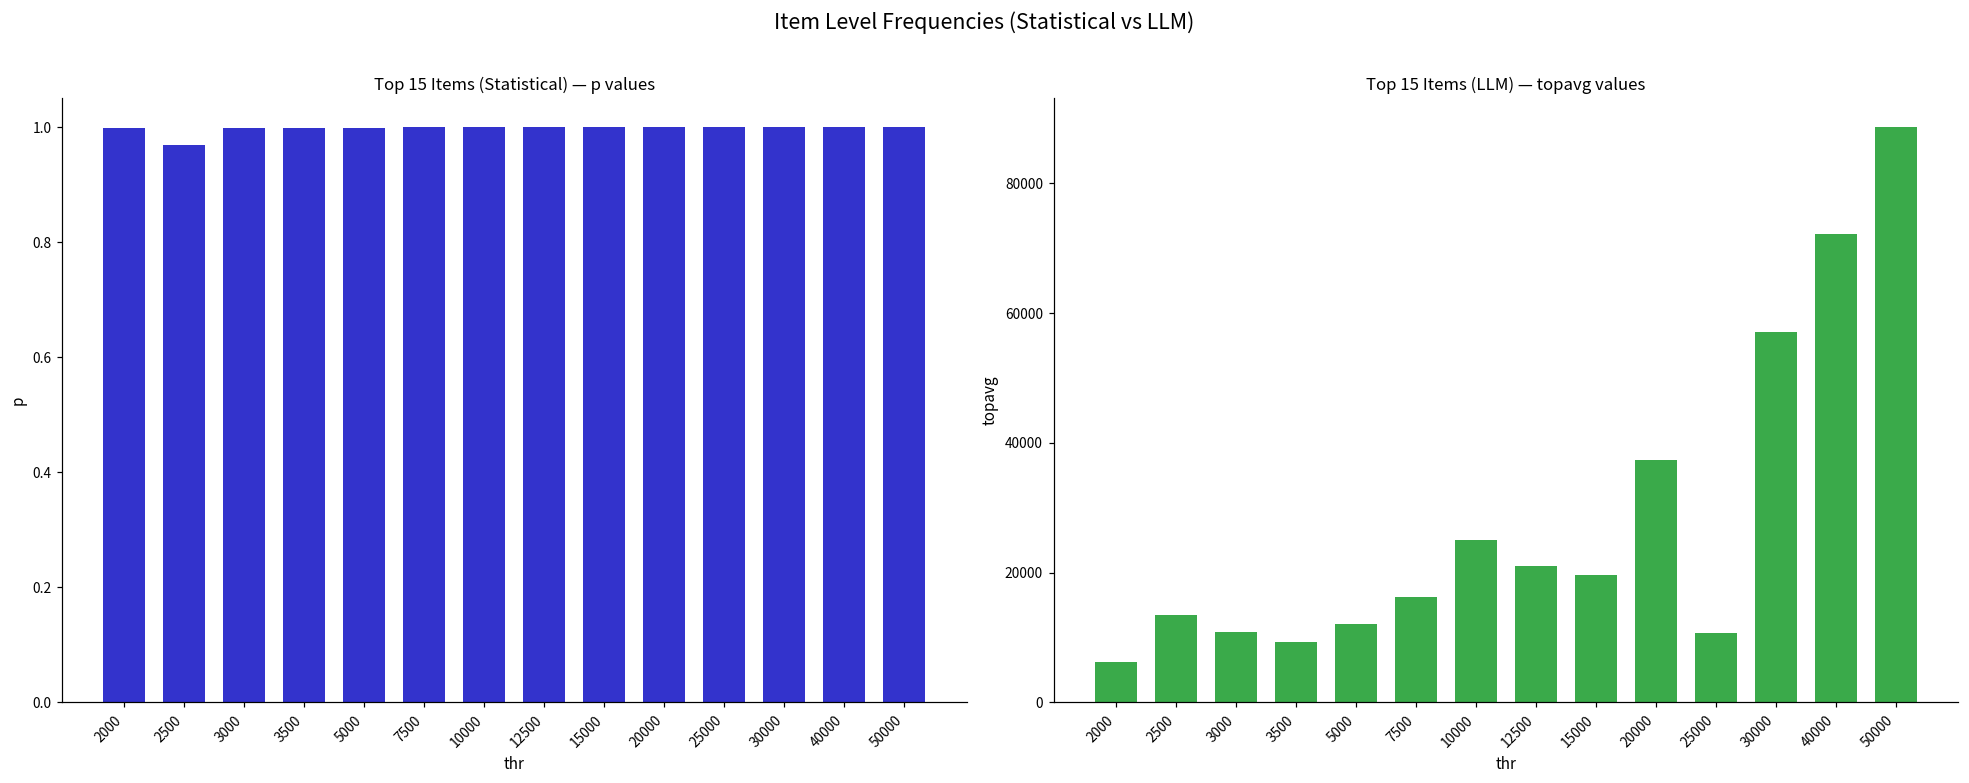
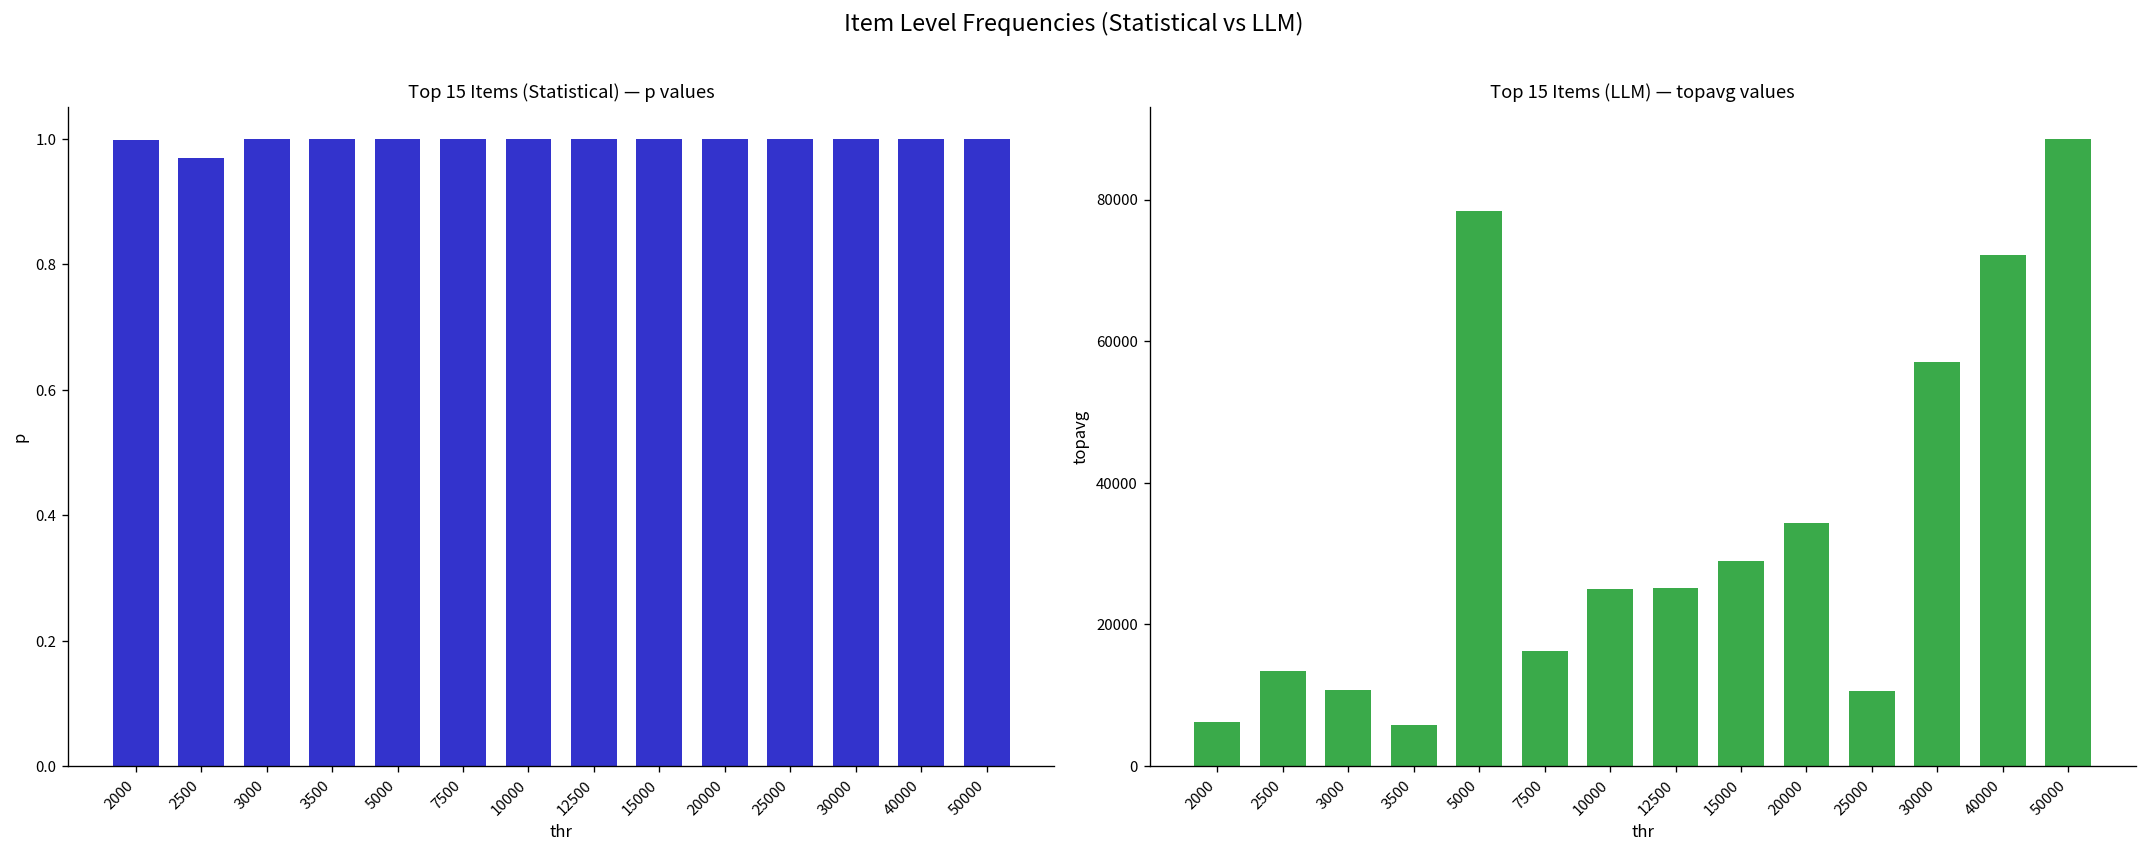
  {
    "Top 15 Items (Statistical) — p values": {
      "2000": 1.00,
      "2500": 0.97,
      "3000": 1.00,
      "3500": 1.00,
      "5000": 1.00,
      "7500": 1.00,
      "10000": 1.00,
      "12500": 1.00,
      "15000": 1.00,
      "20000": 1.00,
      "25000": 1.00,
      "30000": 1.00,
      "40000": 1.00,
      "50000": 1.00
    },
    "Top 15 Items (LLM) — topavg values": {
      "2000": 6000,
      "2500": 13000,
      "3000": 11000,
-     "3500": 9000,
-     "5000": 12000,
+     "3500": 6000,
+     "5000": 78000,
      "7500": 16000,
      "10000": 25000,
-     "12500": 21000,
-     "15000": 20000,
-     "20000": 37000,
+     "12500": 25000,
+     "15000": 29000,
+     "20000": 34000,
      "25000": 11000,
      "30000": 57000,
      "40000": 72000,
      "50000": 89000
    }
  }
